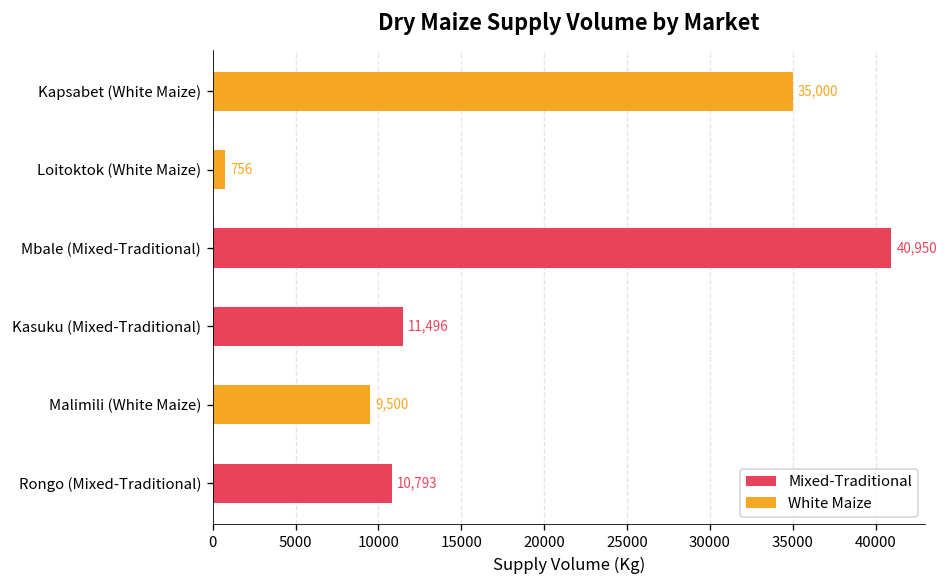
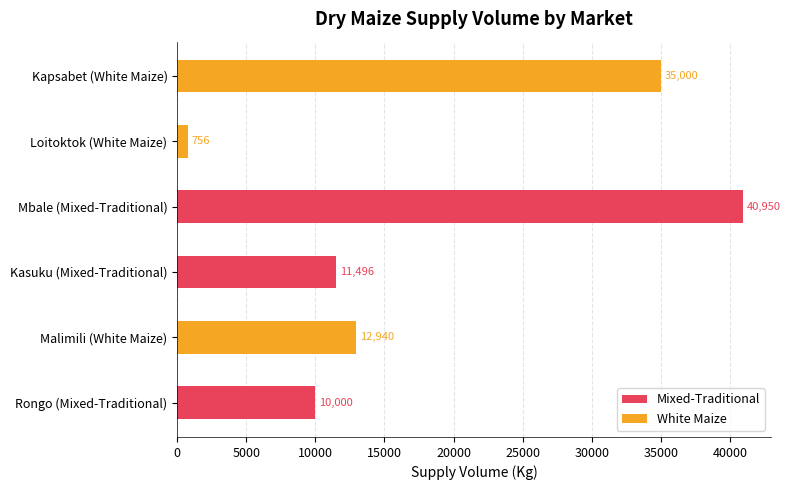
  {
    "Mixed-Traditional": {
      "Mbale (Mixed-Traditional)": "40,950",
      "Kasuku (Mixed-Traditional)": "11,496",
-     "Rongo (Mixed-Traditional)": "10,793"
+     "Rongo (Mixed-Traditional)": "10,000"
    },
    "White Maize": {
      "Kapsabet (White Maize)": "35,000",
      "Loitoktok (White Maize)": "756",
-     "Malimili (White Maize)": "9,500"
+     "Malimili (White Maize)": "12,940"
    }
  }
